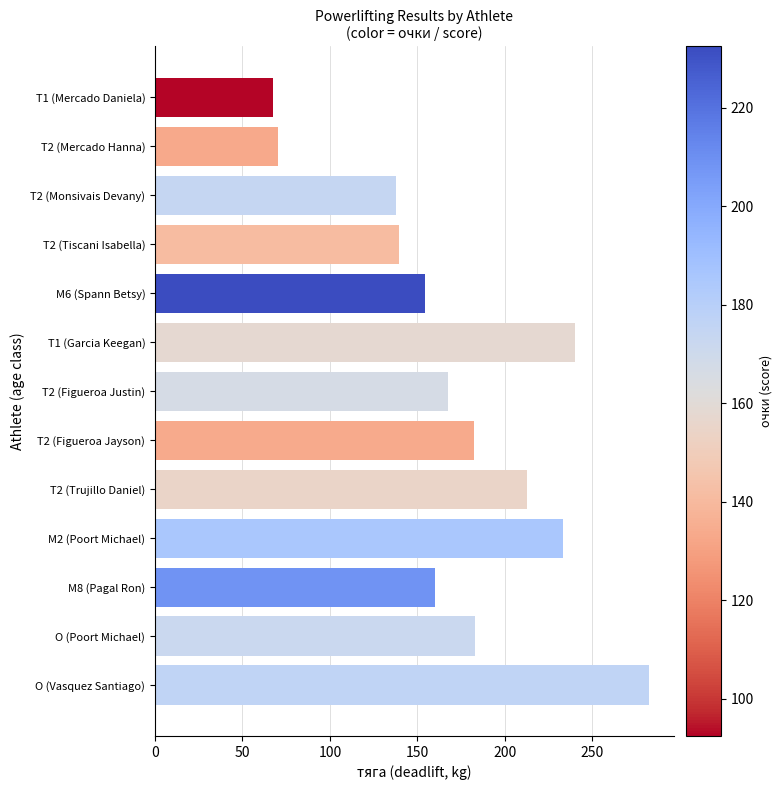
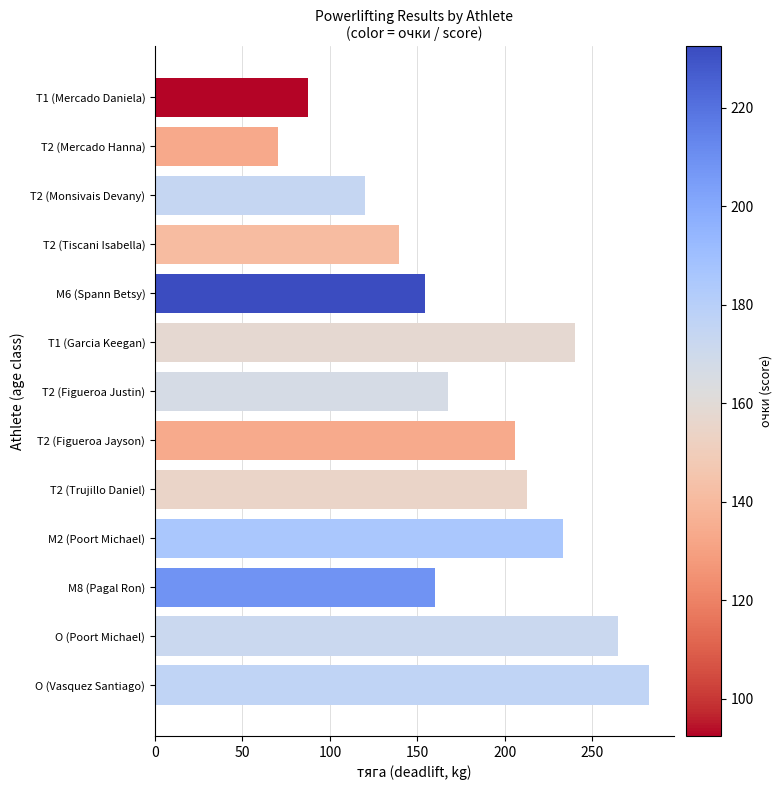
  {
-   "T1 (Mercado Daniela)": 68,
+   "T1 (Mercado Daniela)": 87,
    "T2 (Mercado Hanna)": 71,
-   "T2 (Monsivais Devany)": 138,
+   "T2 (Monsivais Devany)": 120,
    "T2 (Tiscani Isabella)": 139,
    "M6 (Spann Betsy)": 154,
    "T1 (Garcia Keegan)": 240,
    "T2 (Figueroa Justin)": 168,
-   "T2 (Figueroa Jayson)": 183,
+   "T2 (Figueroa Jayson)": 206,
    "T2 (Trujillo Daniel)": 213,
    "M2 (Poort Michael)": 233,
    "M8 (Pagal Ron)": 160,
-   "O (Poort Michael)": 183,
+   "O (Poort Michael)": 265,
    "O (Vasquez Santiago)": 283
  }
